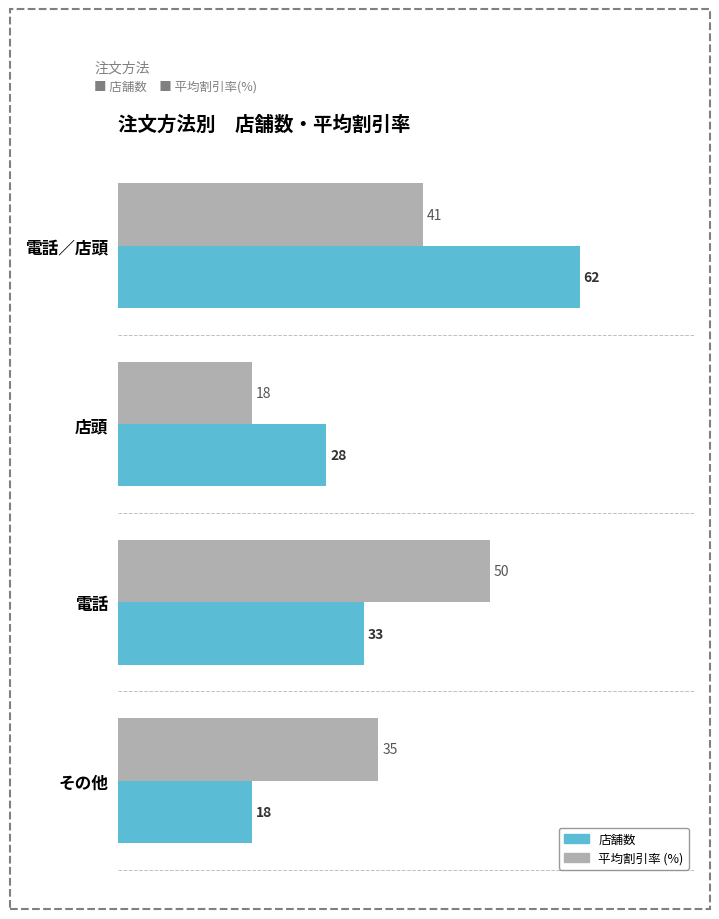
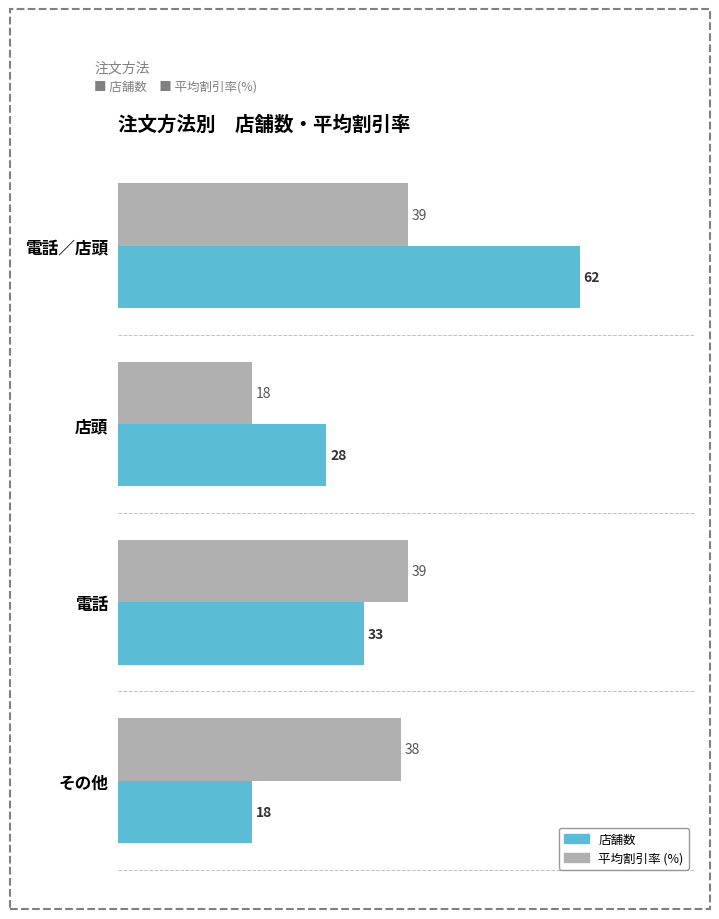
  {
    "店舗数": {
      "電話／店頭": 62,
      "店頭": 28,
      "電話": 33,
      "その他": 18
    },
    "平均割引率 (%)": {
-     "電話／店頭": 41,
+     "電話／店頭": 39,
      "店頭": 18,
-     "電話": 50,
-     "その他": 35
+     "電話": 39,
+     "その他": 38
    }
  }
